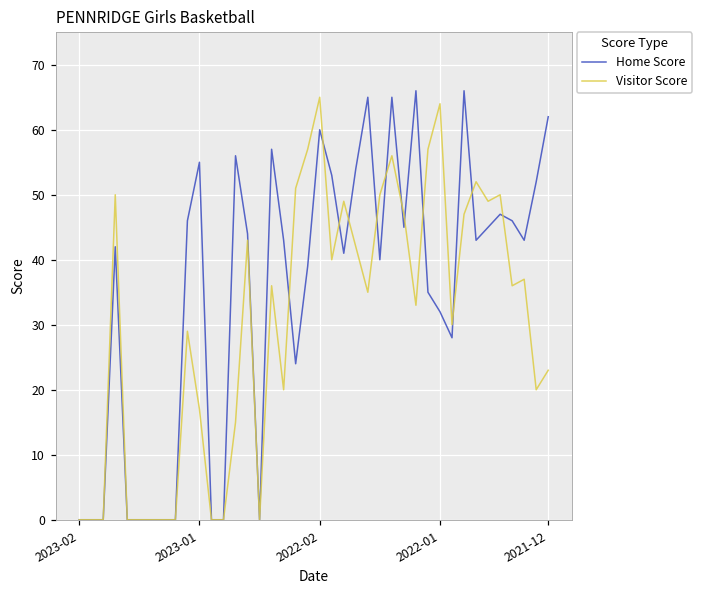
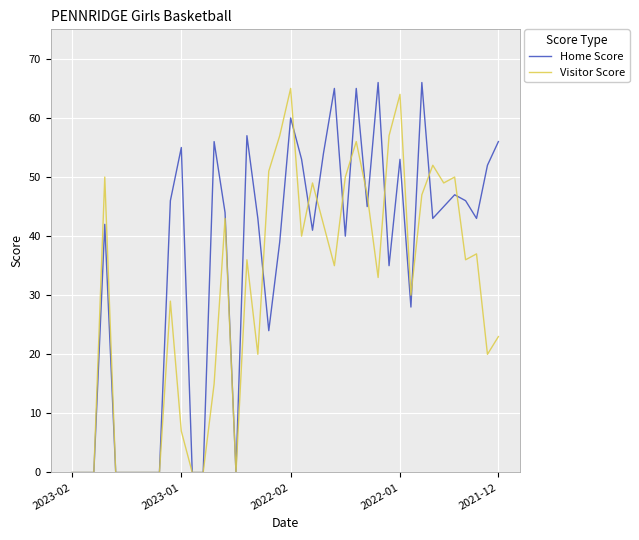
  {
    "Home Score": {
      "2023-01": 55,
      "2022-02": 60,
-     "2022-01": 32,
-     "2021-12": 62
+     "2022-01": 53,
+     "2021-12": 56
    },
    "Visitor Score": {
-     "2023-01": 17,
+     "2023-01": 7,
      "2022-02": 65,
      "2022-01": 64,
      "2021-12": 23
    }
  }
